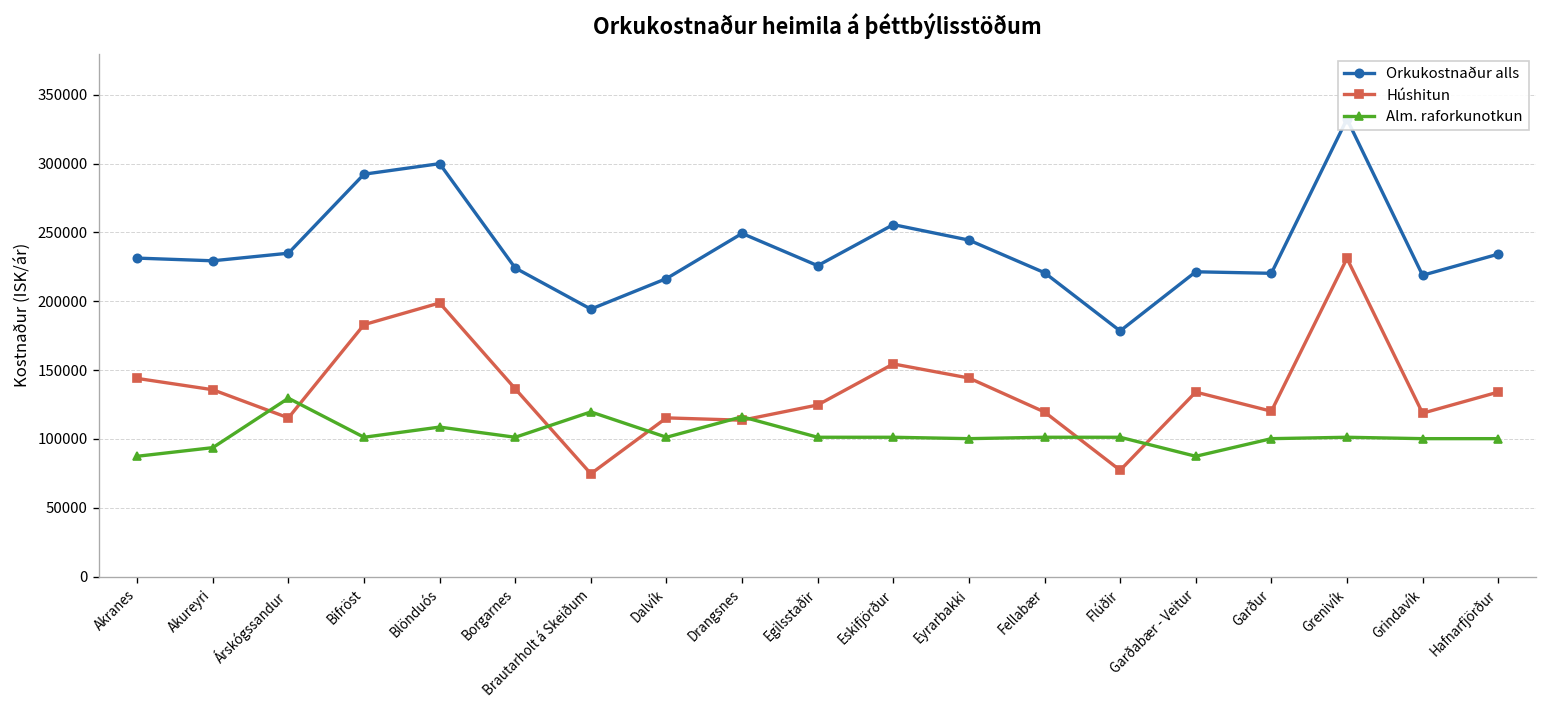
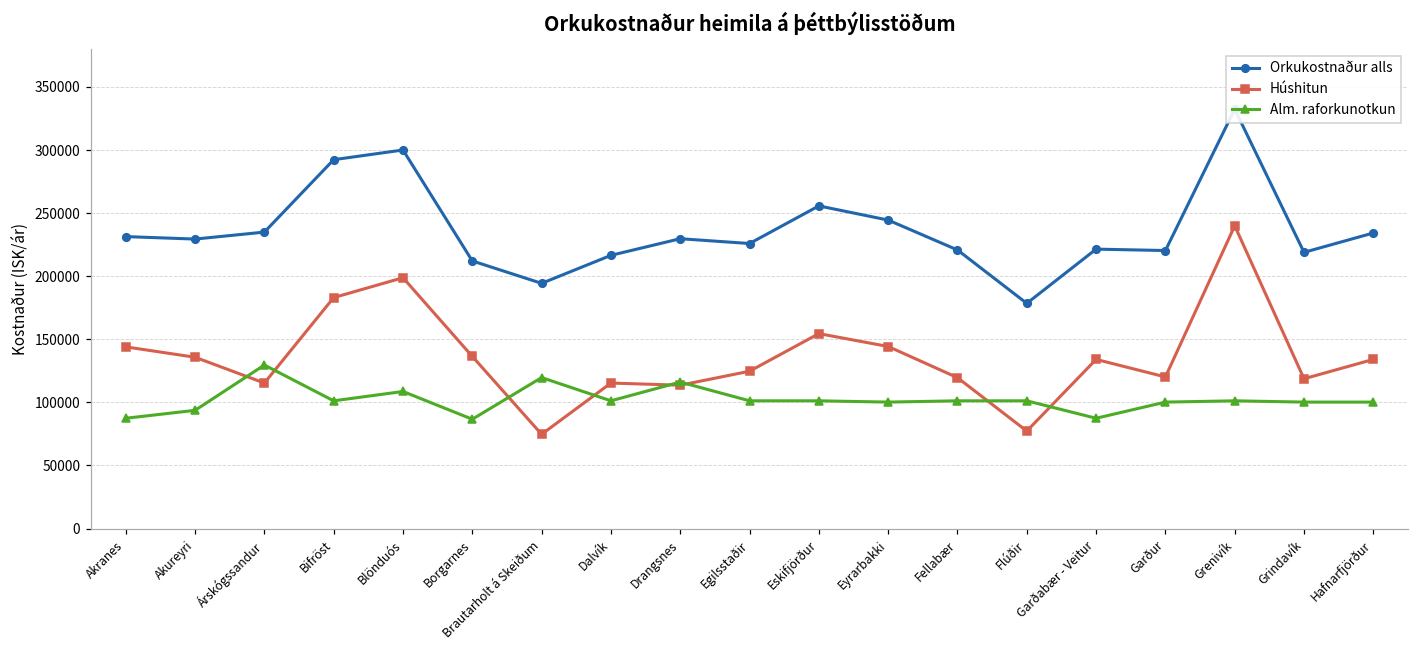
  {
    "Orkukostnaður alls": {
      "Akranes": 231000,
      "Akureyri": 229000,
      "Árskógssandur": 235000,
      "Bifröst": 292000,
      "Blönduós": 300000,
-     "Borgarnes": 224000,
+     "Borgarnes": 212000,
      "Brautarholt á Skeiðum": 194000,
      "Dalvík": 217000,
-     "Drangsnes": 249000,
+     "Drangsnes": 230000,
      "Egilsstaðir": 226000,
      "Eskifjörður": 256000,
      "Eyrarbakki": 244000,
      "Fellabær": 221000,
      "Flúðir": 178000,
      "Garðabær - Veitur": 221000,
      "Garður": 220000,
      "Grindavík": 219000,
      "Hafnarfjörður": 234000
    },
    "Húshitun": {
      "Akranes": 144000,
      "Akureyri": 136000,
      "Árskógssandur": 115000,
      "Bifröst": 183000,
      "Blönduós": 199000,
      "Borgarnes": 136000,
      "Brautarholt á Skeiðum": 75000,
      "Dalvík": 115000,
      "Drangsnes": 114000,
      "Egilsstaðir": 125000,
      "Eskifjörður": 154000,
      "Eyrarbakki": 144000,
      "Fellabær": 120000,
      "Flúðir": 77000,
      "Garðabær - Veitur": 134000,
      "Garður": 120000,
-     "Grenivík": 231000,
+     "Grenivík": 240000,
      "Grindavík": 119000,
      "Hafnarfjörður": 134000
    },
    "Alm. raforkunotkun": {
      "Akranes": 87000,
      "Akureyri": 94000,
      "Árskógssandur": 130000,
      "Bifröst": 101000,
      "Blönduós": 109000,
-     "Borgarnes": 101000,
+     "Borgarnes": 87000,
      "Brautarholt á Skeiðum": 120000,
      "Dalvík": 101000,
      "Drangsnes": 116000,
      "Egilsstaðir": 101000,
      "Eskifjörður": 101000,
      "Eyrarbakki": 100000,
      "Fellabær": 101000,
      "Flúðir": 101000,
      "Garðabær - Veitur": 87000,
      "Garður": 100000,
      "Grenivík": 101000,
      "Grindavík": 100000,
      "Hafnarfjörður": 100000
    }
  }
